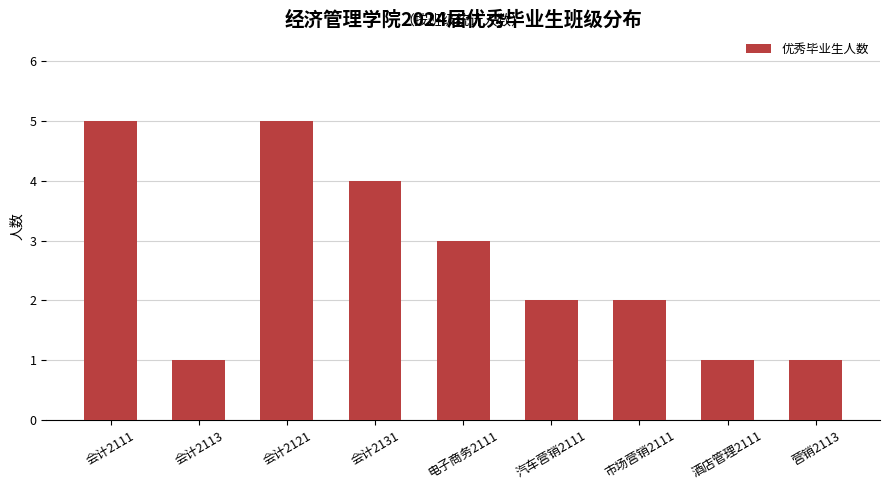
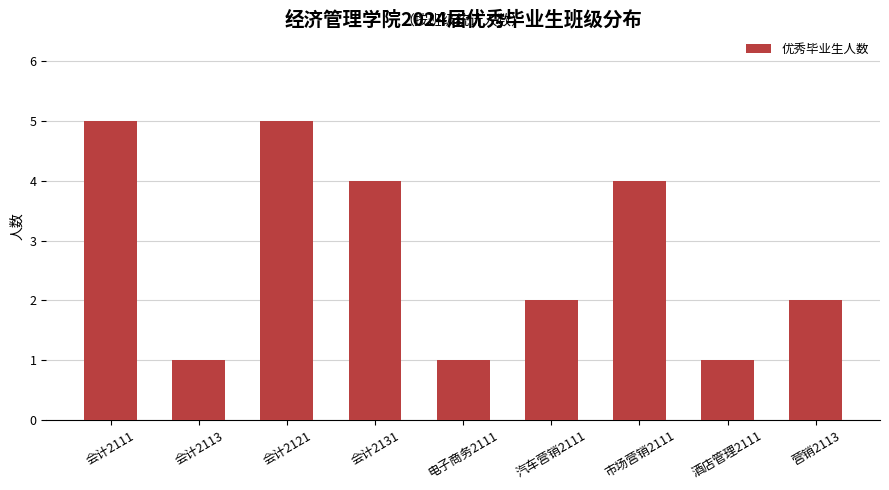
  {
    "会计2111": 5,
    "会计2113": 1,
    "会计2121": 5,
    "会计2131": 4,
-   "电子商务2111": 3,
+   "电子商务2111": 1,
    "汽车营销2111": 2,
-   "市场营销2111": 2,
+   "市场营销2111": 4,
    "酒店管理2111": 1,
-   "营销2113": 1
+   "营销2113": 2
  }
